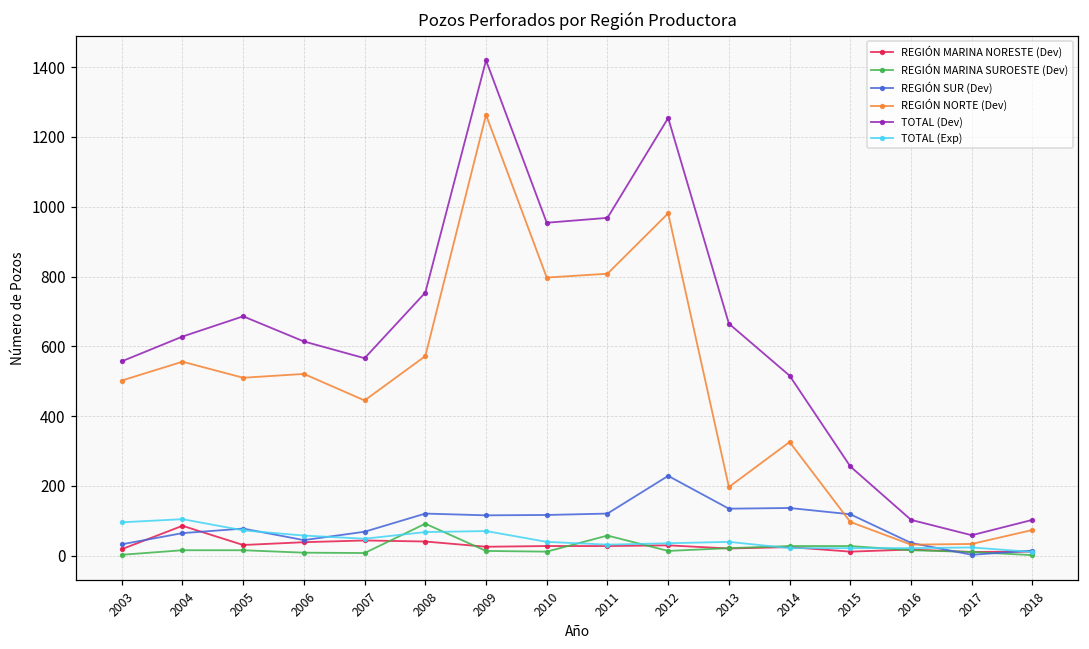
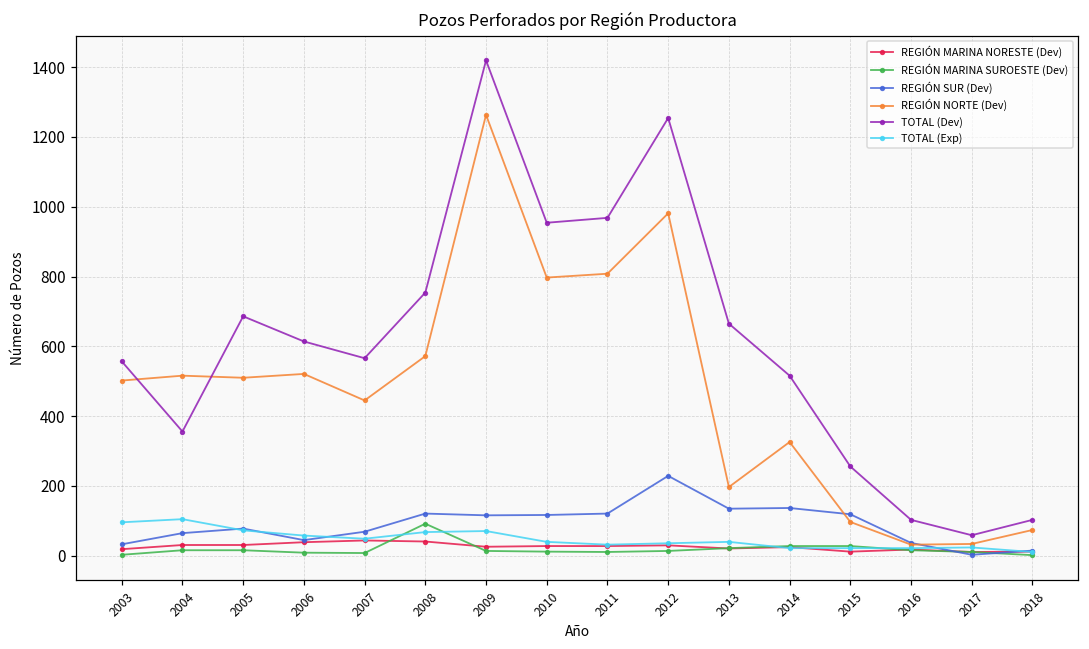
  {
    "REGIÓN MARINA NORESTE (Dev)": {
      "2003": 20,
-     "2004": 90,
+     "2004": 30,
      "2005": 30,
      "2008": 40,
      "2009": 30,
      "2010": 30,
      "2015": 10
    },
    "REGIÓN MARINA SUROESTE (Dev)": {
      "2003": 0,
      "2004": 20,
      "2005": 20,
      "2006": 10,
      "2007": 10,
      "2008": 90,
      "2009": 10,
      "2010": 10,
-     "2011": 60,
+     "2011": 10,
      "2012": 10,
      "2018": 0
    },
    "REGIÓN SUR (Dev)": {
      "2003": 30,
      "2004": 70,
      "2007": 70,
      "2008": 120,
      "2009": 120,
      "2010": 120,
      "2011": 120,
      "2012": 230,
      "2013": 140,
      "2014": 140,
      "2015": 120
    },
    "REGIÓN NORTE (Dev)": {
      "2003": 500,
-     "2004": 560,
+     "2004": 520,
      "2005": 510,
      "2006": 520,
      "2007": 450,
      "2008": 570,
      "2009": 1260,
      "2010": 800,
      "2011": 810,
      "2012": 980,
      "2013": 200,
      "2014": 330,
      "2015": 100,
      "2017": 30,
      "2018": 70
    },
    "TOTAL (Dev)": {
      "2003": 560,
-     "2004": 630,
+     "2004": 360,
      "2005": 690,
      "2006": 610,
      "2007": 570,
      "2008": 750,
      "2009": 1420,
      "2010": 950,
      "2011": 970,
      "2012": 1250,
      "2013": 670,
      "2014": 520,
      "2015": 260,
      "2016": 100,
      "2017": 60,
      "2018": 100
    },
    "TOTAL (Exp)": {
      "2003": 100,
      "2004": 110,
      "2006": 60,
      "2008": 70,
      "2009": 70,
      "2010": 40,
      "2013": 40,
      "2017": 20
    }
  }
